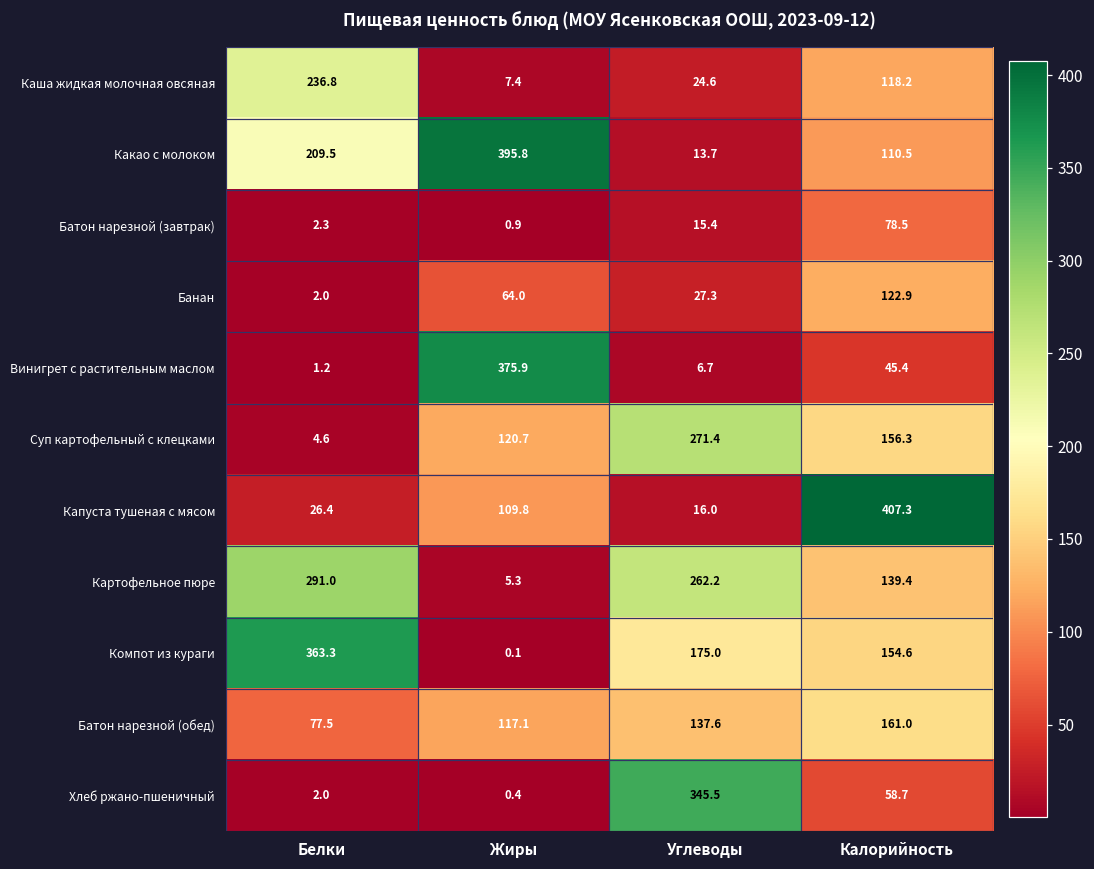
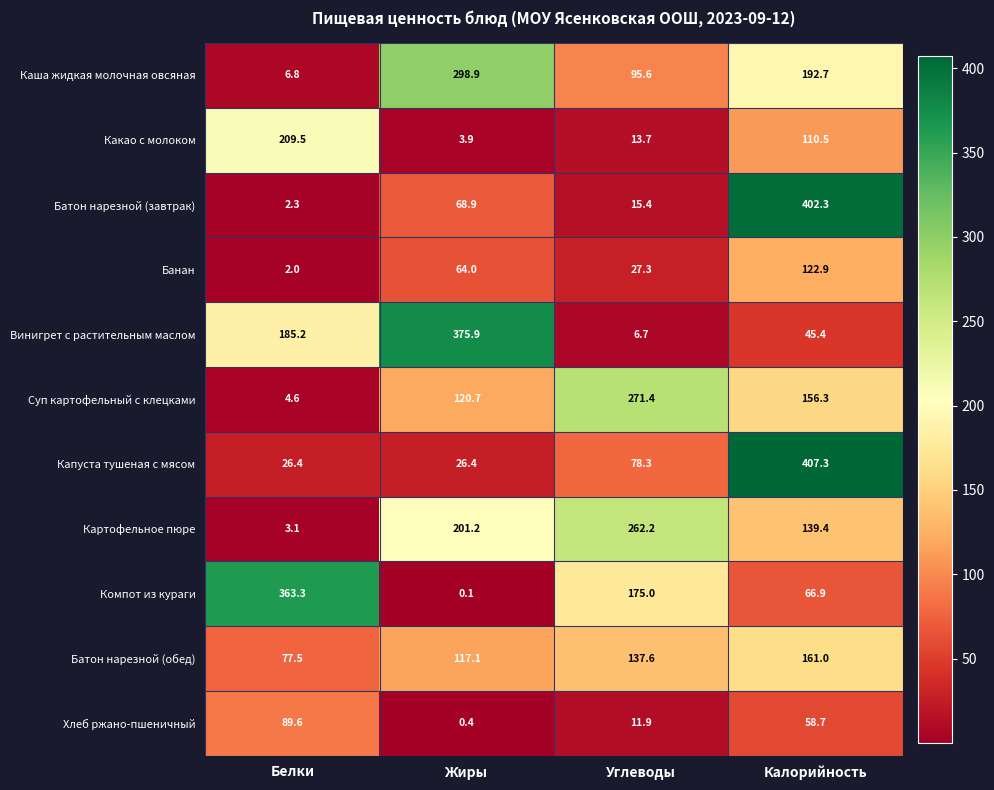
  {
    "Каша жидкая молочная овсяная": {
-     "Белки": 236.8,
-     "Жиры": 7.4,
-     "Углеводы": 24.6,
-     "Калорийность": 118.2
+     "Белки": 6.8,
+     "Жиры": 298.9,
+     "Углеводы": 95.6,
+     "Калорийность": 192.7
    },
    "Какао с молоком": {
      "Белки": 209.5,
-     "Жиры": 395.8,
+     "Жиры": 3.9,
      "Углеводы": 13.7,
      "Калорийность": 110.5
    },
    "Батон нарезной (завтрак)": {
      "Белки": 2.3,
-     "Жиры": 0.9,
+     "Жиры": 68.9,
      "Углеводы": 15.4,
-     "Калорийность": 78.5
+     "Калорийность": 402.3
    },
    "Банан": {
      "Белки": 2.0,
      "Жиры": 64.0,
      "Углеводы": 27.3,
      "Калорийность": 122.9
    },
    "Винигрет с растительным маслом": {
-     "Белки": 1.2,
+     "Белки": 185.2,
      "Жиры": 375.9,
      "Углеводы": 6.7,
      "Калорийность": 45.4
    },
    "Суп картофельный с клецками": {
      "Белки": 4.6,
      "Жиры": 120.7,
      "Углеводы": 271.4,
      "Калорийность": 156.3
    },
    "Капуста тушеная с мясом": {
      "Белки": 26.4,
-     "Жиры": 109.8,
-     "Углеводы": 16.0,
+     "Жиры": 26.4,
+     "Углеводы": 78.3,
      "Калорийность": 407.3
    },
    "Картофельное пюре": {
-     "Белки": 291.0,
-     "Жиры": 5.3,
+     "Белки": 3.1,
+     "Жиры": 201.2,
      "Углеводы": 262.2,
      "Калорийность": 139.4
    },
    "Компот из кураги": {
      "Белки": 363.3,
      "Жиры": 0.1,
      "Углеводы": 175.0,
-     "Калорийность": 154.6
+     "Калорийность": 66.9
    },
    "Батон нарезной (обед)": {
      "Белки": 77.5,
      "Жиры": 117.1,
      "Углеводы": 137.6,
      "Калорийность": 161.0
    },
    "Хлеб ржано-пшеничный": {
-     "Белки": 2.0,
+     "Белки": 89.6,
      "Жиры": 0.4,
-     "Углеводы": 345.5,
+     "Углеводы": 11.9,
      "Калорийность": 58.7
    }
  }
